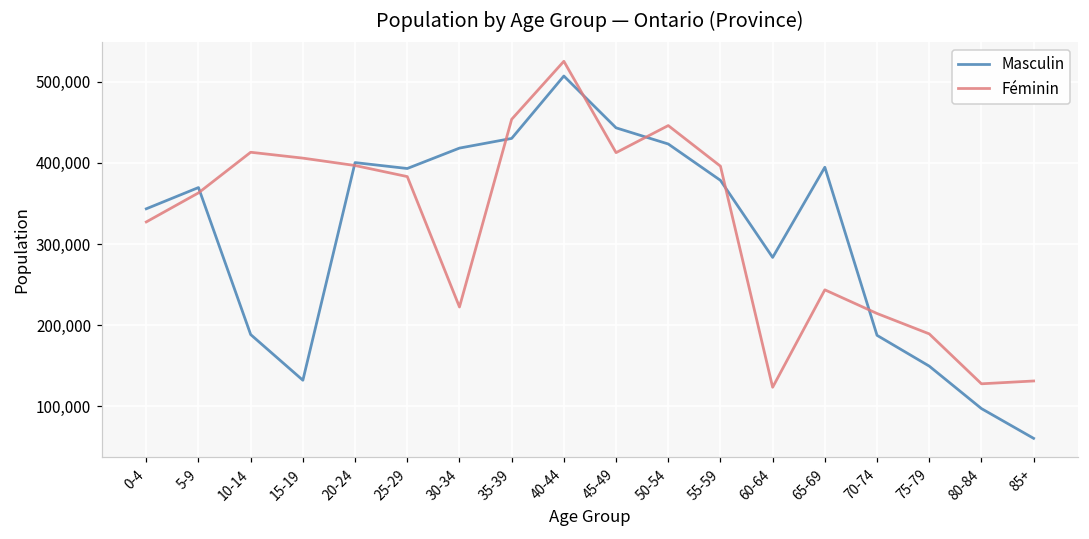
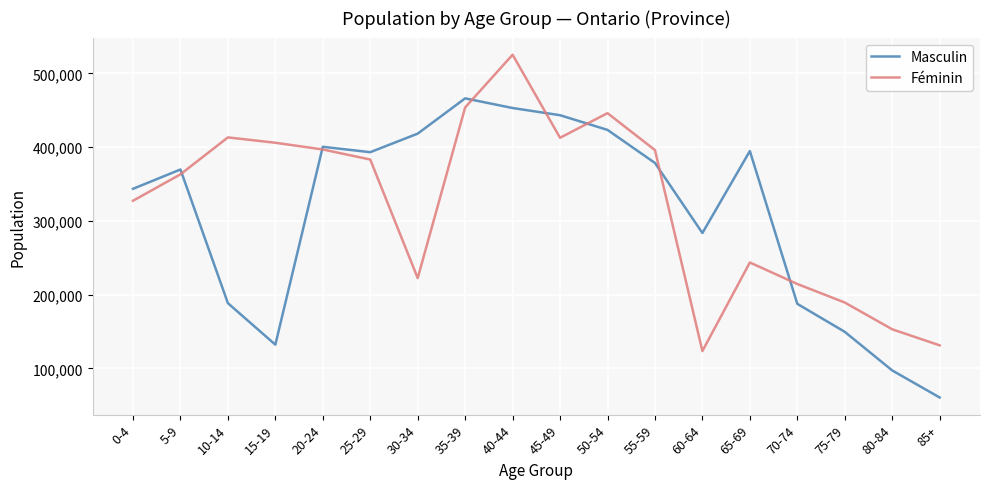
  {
    "Masculin": {
      "0-4": "340,000",
      "5-9": "370,000",
      "10-14": "190,000",
      "15-19": "130,000",
      "20-24": "400,000",
      "25-29": "390,000",
      "30-34": "420,000",
-     "35-39": "430,000",
-     "40-44": "510,000",
+     "35-39": "470,000",
+     "40-44": "450,000",
      "45-49": "440,000",
      "50-54": "420,000",
      "55-59": "380,000",
      "60-64": "280,000",
      "65-69": "390,000",
      "70-74": "190,000",
      "75-79": "150,000",
      "80-84": "100,000",
      "85+": "60,000"
    },
    "Féminin": {
      "0-4": "330,000",
      "5-9": "360,000",
      "10-14": "410,000",
      "15-19": "410,000",
      "20-24": "400,000",
      "25-29": "380,000",
      "30-34": "220,000",
      "35-39": "450,000",
      "40-44": "530,000",
      "45-49": "410,000",
      "50-54": "450,000",
      "55-59": "400,000",
      "60-64": "120,000",
      "65-69": "240,000",
      "70-74": "210,000",
      "75-79": "190,000",
-     "80-84": "130,000",
+     "80-84": "150,000",
      "85+": "130,000"
    }
  }
